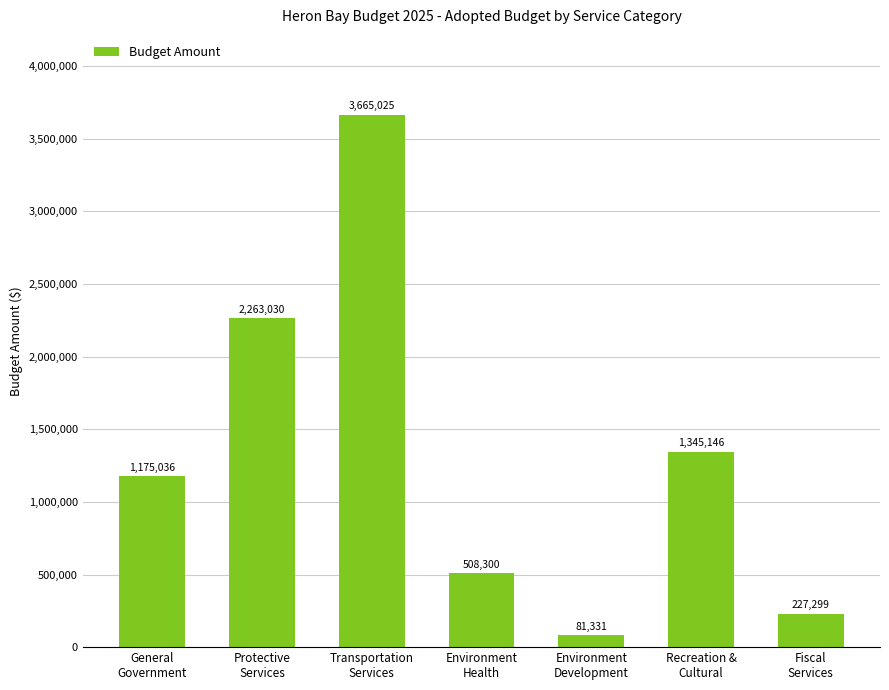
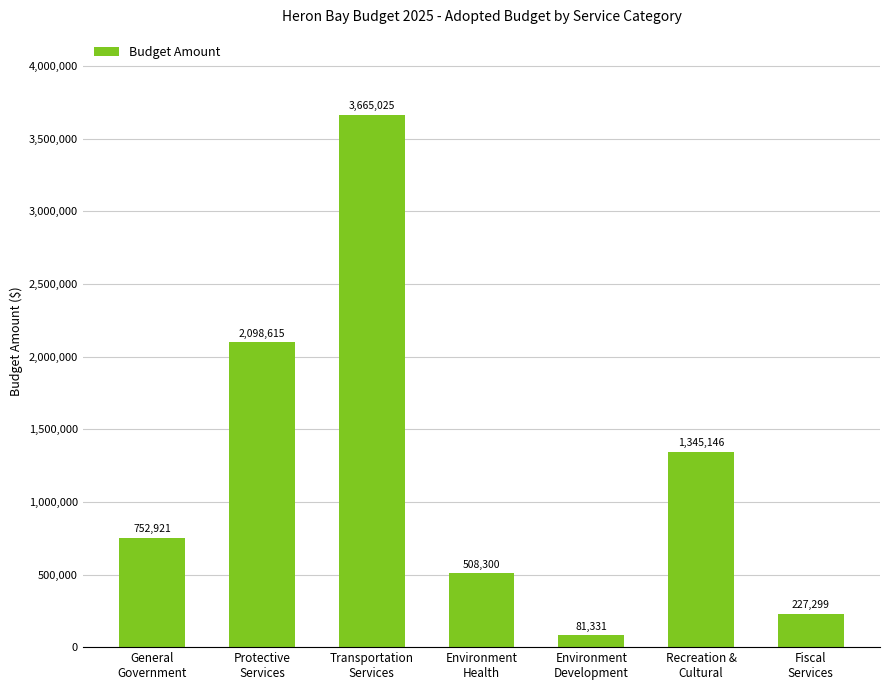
  {
-   "General Government": "1,175,036",
-   "Protective Services": "2,263,030",
+   "General Government": "752,921",
+   "Protective Services": "2,098,615",
    "Transportation Services": "3,665,025",
    "Environment Health": "508,300",
    "Environment Development": "81,331",
    "Recreation & Cultural": "1,345,146",
    "Fiscal Services": "227,299"
  }
